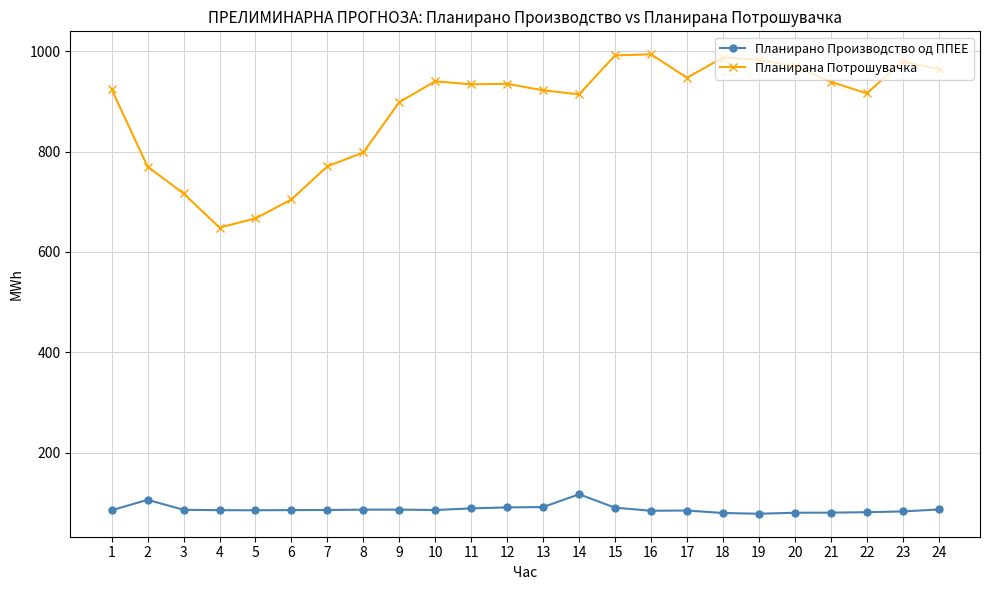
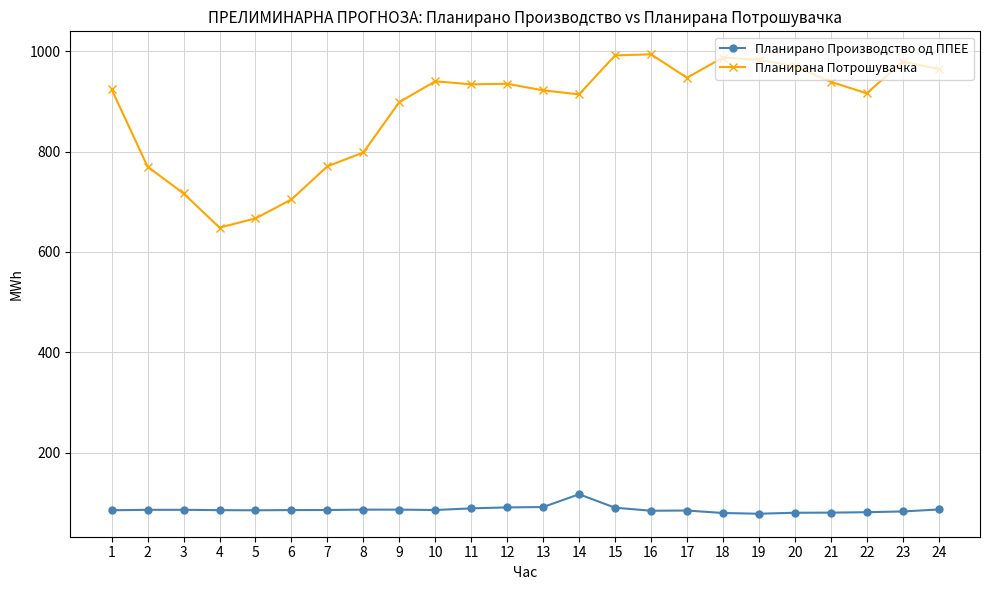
  {
    "Планирано Производство од ППЕЕ": {
      "1": 90,
-     "2": 110,
+     "2": 90,
      "3": 90,
      "4": 90,
      "5": 90,
      "6": 90,
      "7": 90,
      "8": 90,
      "9": 90,
      "10": 90,
      "11": 90,
      "12": 90,
      "13": 90,
      "14": 120,
      "15": 90,
      "16": 80,
      "17": 80,
      "18": 80,
      "19": 80,
      "20": 80,
      "21": 80,
      "22": 80,
      "23": 80,
      "24": 90
    },
    "Планирана Потрошувачка": {
      "1": 920,
      "2": 770,
      "3": 720,
      "4": 650,
      "5": 670,
      "6": 700,
      "7": 770,
      "8": 800,
      "9": 900,
      "10": 940,
      "11": 930,
      "12": 940,
      "13": 920,
      "14": 910,
      "15": 990,
      "16": 990,
      "17": 950,
      "21": 940,
      "22": 920
    }
  }
